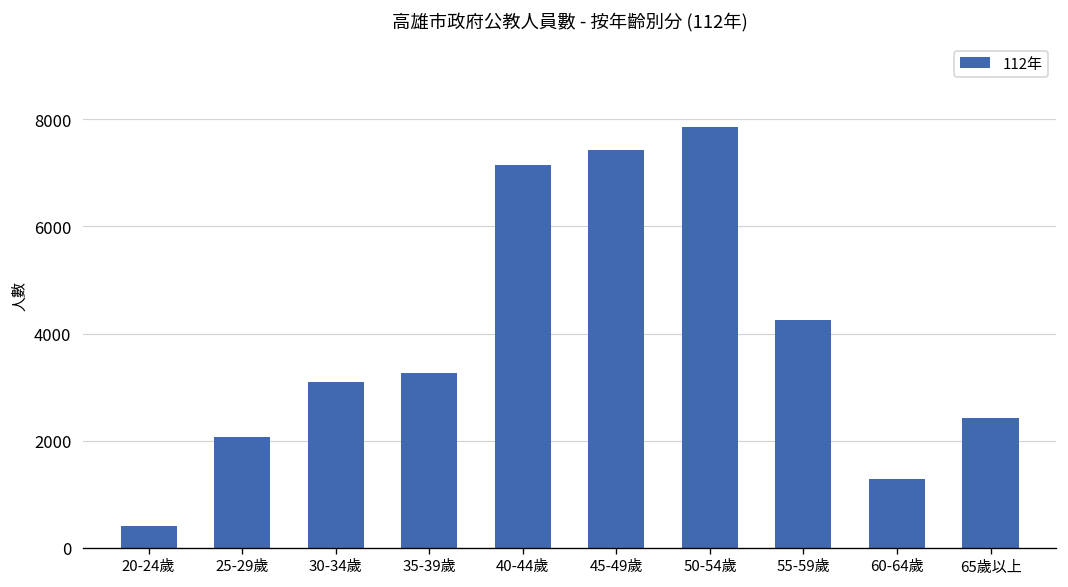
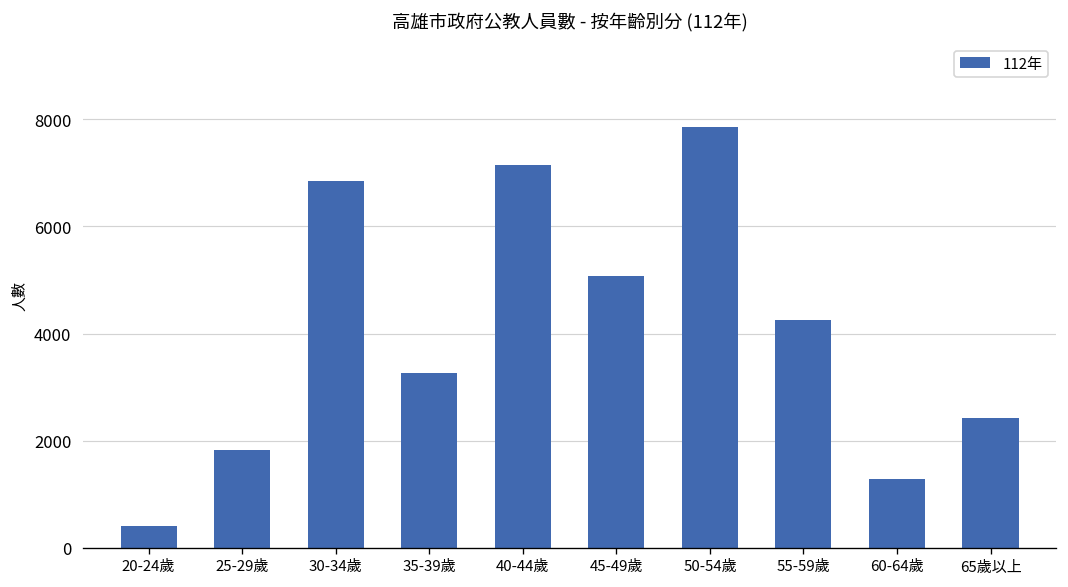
  {
    "20-24歲": 400,
-   "25-29歲": 2100,
-   "30-34歲": 3100,
+   "25-29歲": 1800,
+   "30-34歲": 6800,
    "35-39歲": 3300,
    "40-44歲": 7100,
-   "45-49歲": 7400,
+   "45-49歲": 5100,
    "50-54歲": 7900,
    "55-59歲": 4200,
    "60-64歲": 1300,
    "65歲以上": 2400
  }
